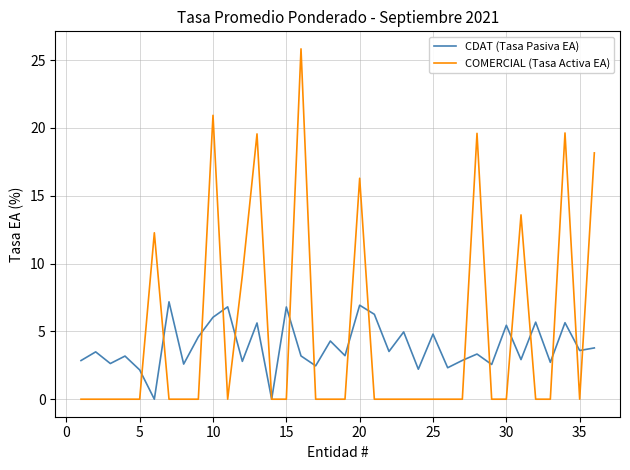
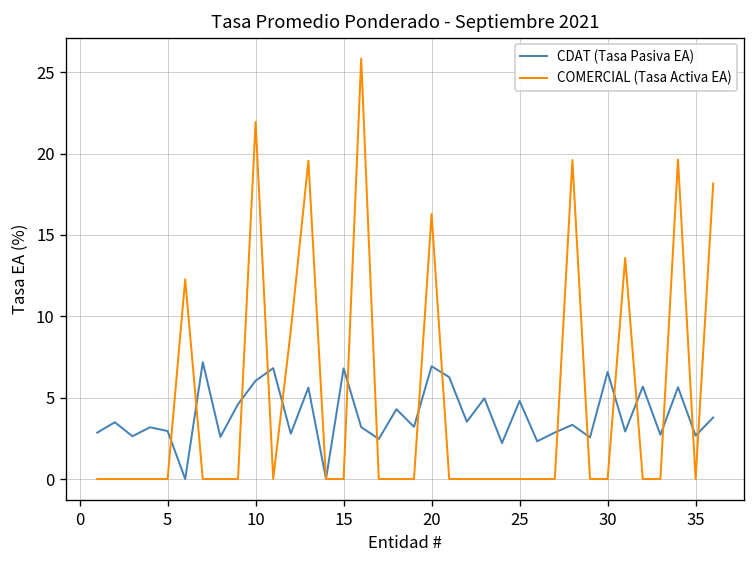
  {
    "CDAT (Tasa Pasiva EA)": {
-     "5": 2.2,
+     "5": 3.0,
      "10": 6.0,
      "15": 6.8,
      "20": 6.9,
      "25": 4.8,
-     "30": 5.5,
-     "35": 3.6
+     "30": 6.6,
+     "35": 2.7
    },
    "COMERCIAL (Tasa Activa EA)": {
      "5": 0.0,
-     "10": 20.9,
+     "10": 21.9,
      "15": 0.0,
      "20": 16.3,
      "25": 0.0,
      "30": 0.0,
      "35": 0.0
    }
  }
